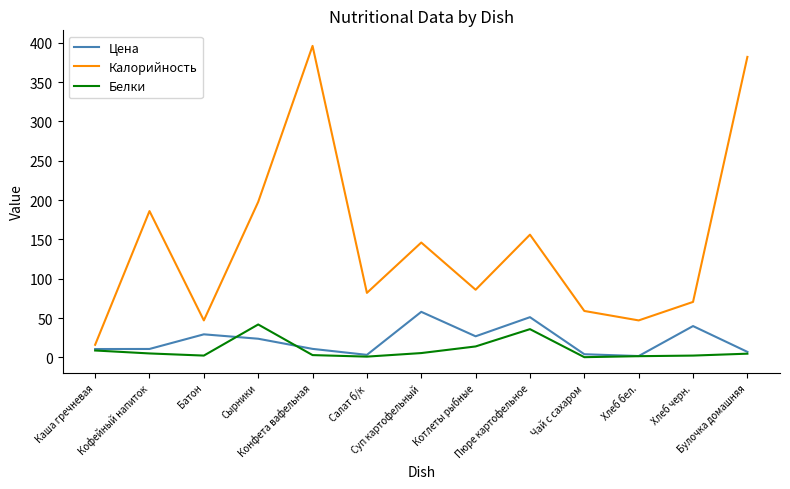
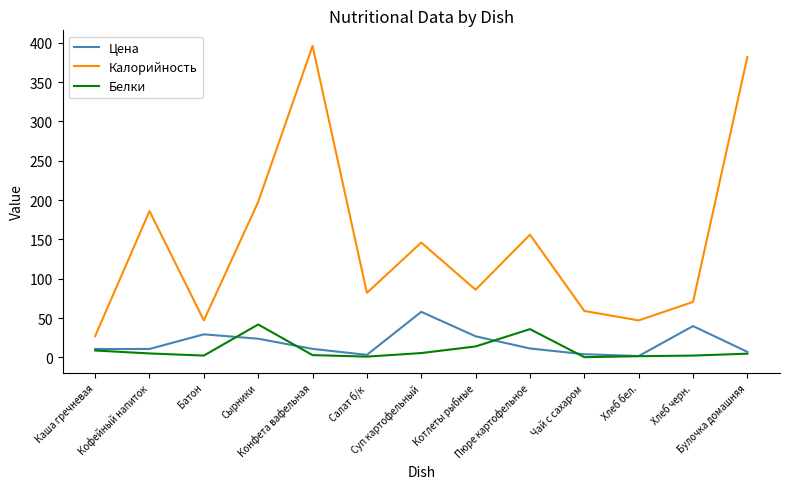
  {
    "Цена": {
      "Кофейный напиток": 10,
      "Батон": 30,
      "Сырники": 20,
      "Конфета вафельная": 10,
      "Суп картофельный": 60,
      "Котлеты рыбные": 30,
-     "Пюре картофельное": 50,
+     "Пюре картофельное": 10,
      "Чай с сахаром": 0,
      "Хлеб черн.": 40
    },
    "Калорийность": {
-     "Каша гречневая": 20,
+     "Каша гречневая": 30,
      "Кофейный напиток": 190,
      "Батон": 50,
      "Сырники": 200,
      "Конфета вафельная": 400,
      "Салат б/к": 80,
      "Суп картофельный": 150,
      "Котлеты рыбные": 90,
      "Пюре картофельное": 160,
      "Чай с сахаром": 60,
      "Хлеб бел.": 50,
      "Хлеб черн.": 70,
      "Булочка домашняя": 380
    },
    "Белки": {
      "Кофейный напиток": 10,
      "Батон": 0,
      "Сырники": 40,
      "Конфета вафельная": 0,
      "Суп картофельный": 10,
      "Котлеты рыбные": 10,
      "Пюре картофельное": 40,
      "Чай с сахаром": 0,
      "Хлеб черн.": 0
    }
  }
